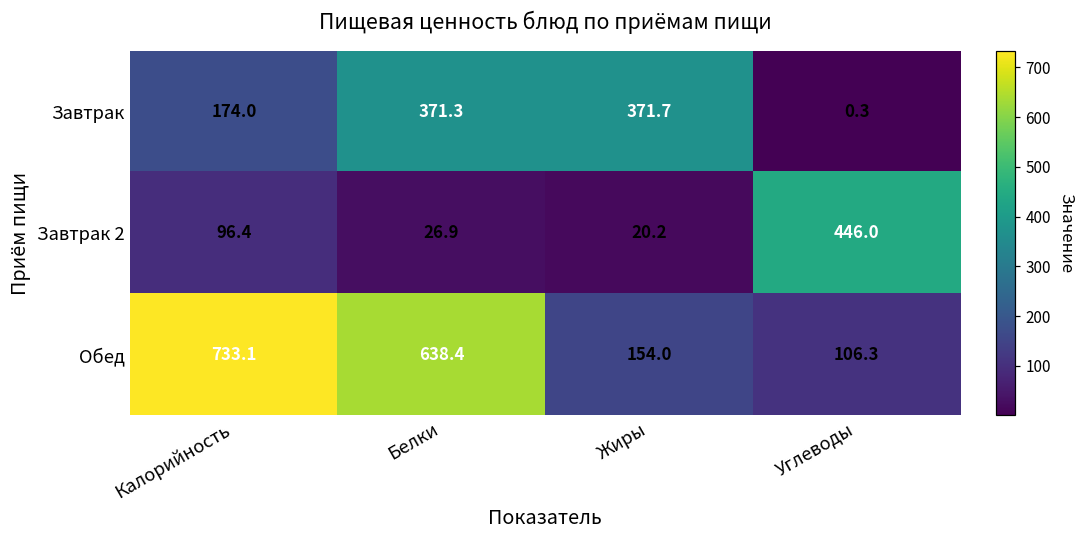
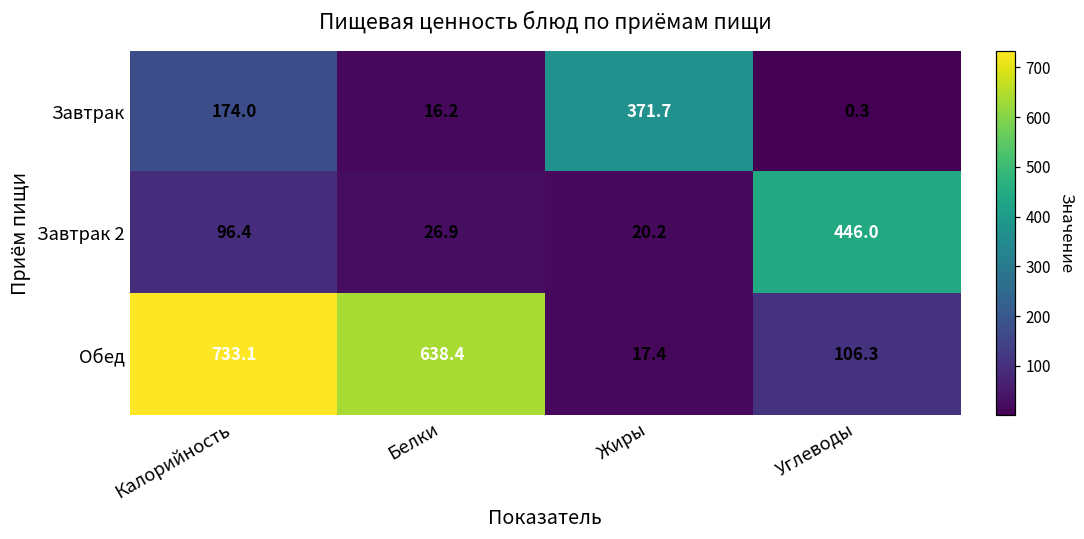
  {
    "Завтрак": {
      "Калорийность": 174.0,
-     "Белки": 371.3,
+     "Белки": 16.2,
      "Жиры": 371.7,
      "Углеводы": 0.3
    },
    "Завтрак 2": {
      "Калорийность": 96.4,
      "Белки": 26.9,
      "Жиры": 20.2,
      "Углеводы": 446.0
    },
    "Обед": {
      "Калорийность": 733.1,
      "Белки": 638.4,
-     "Жиры": 154.0,
+     "Жиры": 17.4,
      "Углеводы": 106.3
    }
  }
